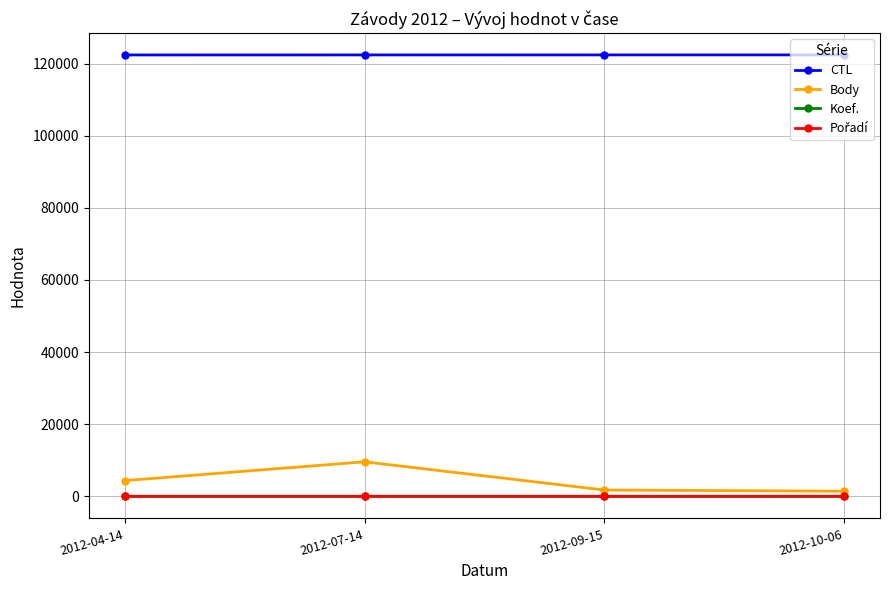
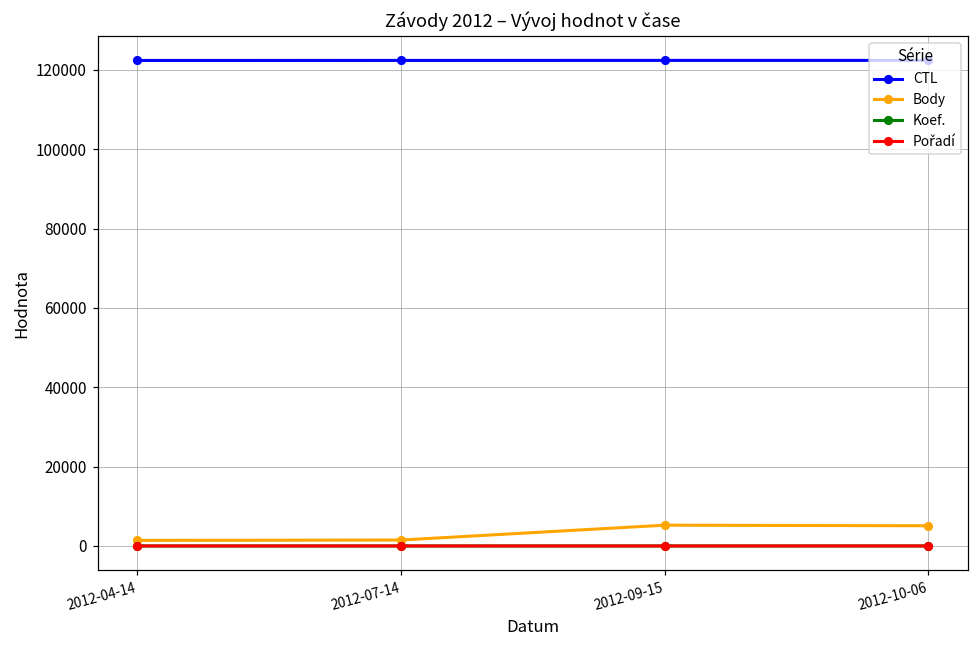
  {
    "CTL": {
      "2012-04-14": 122000,
      "2012-07-14": 122000,
      "2012-09-15": 122000
    },
    "Body": {
-     "2012-04-14": 4000,
-     "2012-07-14": 10000,
-     "2012-09-15": 2000,
-     "2012-10-06": 1000
+     "2012-04-14": 1000,
+     "2012-07-14": 1000,
+     "2012-09-15": 5000,
+     "2012-10-06": 5000
    },
    "Pořadí": {
      "2012-04-14": 0,
      "2012-07-14": 0,
      "2012-09-15": 0,
      "2012-10-06": 0
    }
  }
